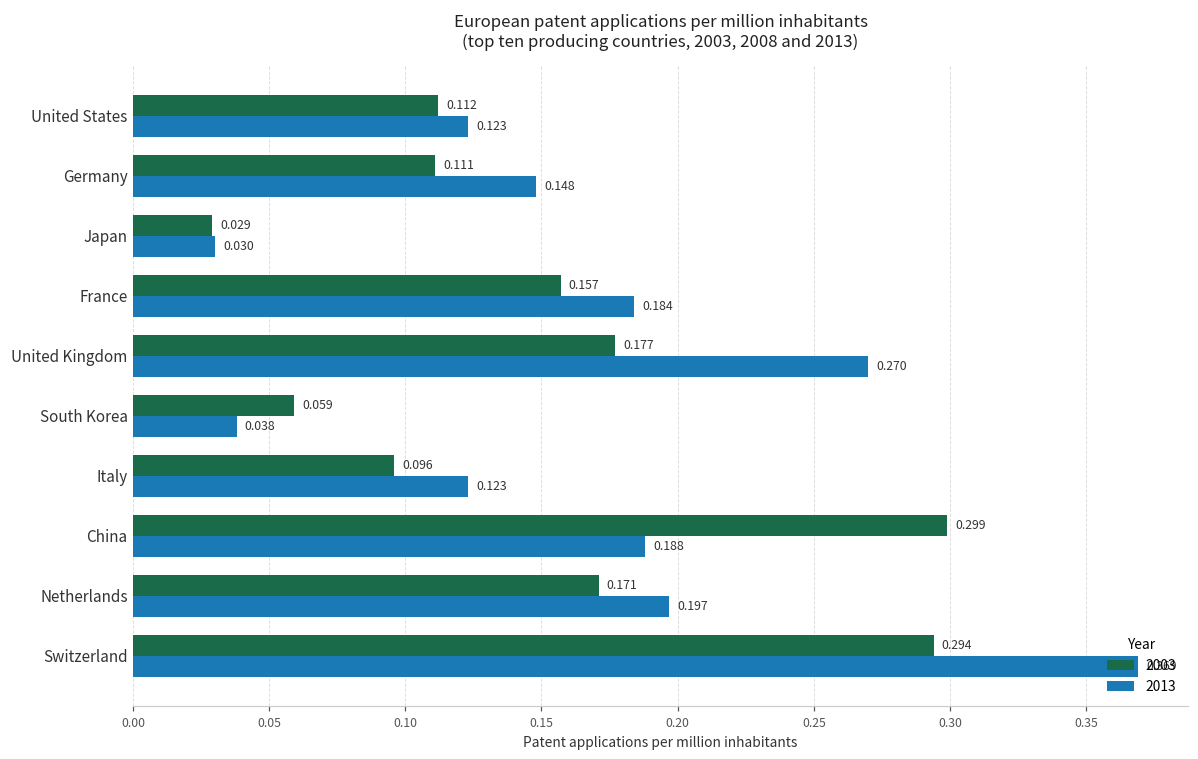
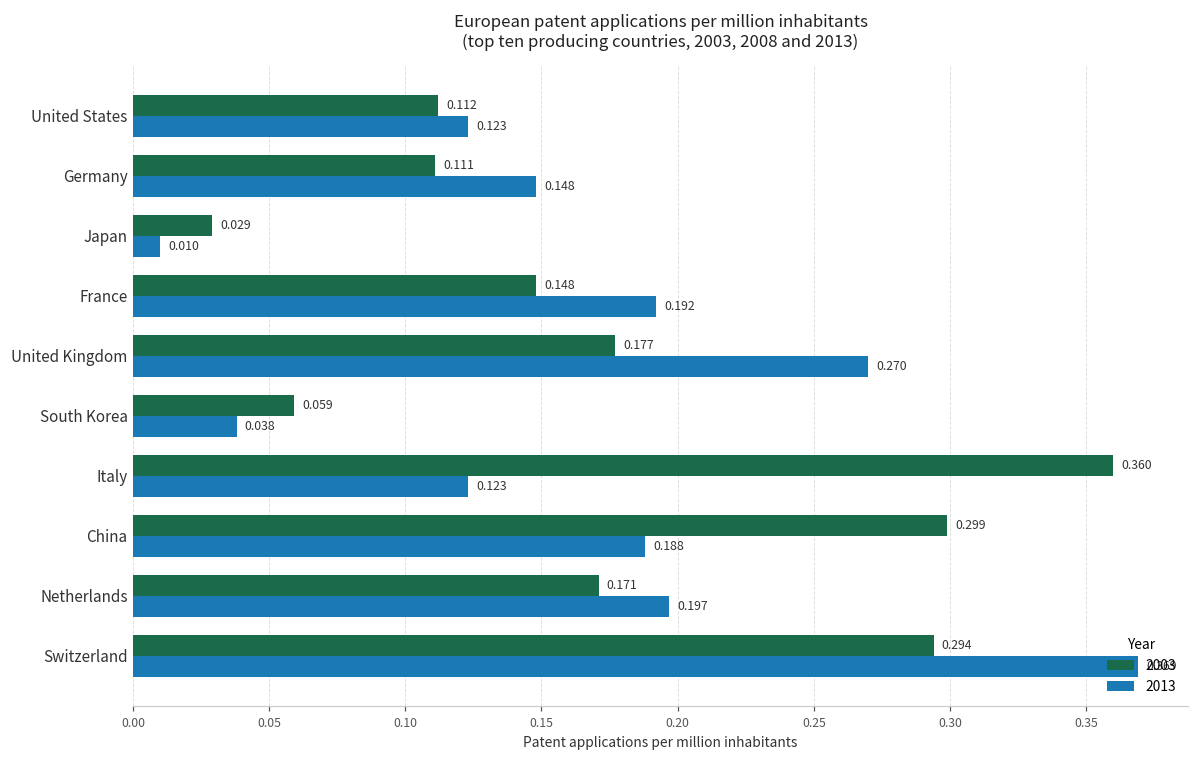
  {
    "2003": {
      "United States": 0.112,
      "Germany": 0.111,
      "Japan": 0.029,
-     "France": 0.157,
+     "France": 0.148,
      "United Kingdom": 0.177,
      "South Korea": 0.059,
-     "Italy": 0.096,
+     "Italy": 0.360,
      "China": 0.299,
      "Netherlands": 0.171,
      "Switzerland": 0.294
    },
    "2013": {
      "United States": 0.123,
      "Germany": 0.148,
-     "Japan": 0.030,
-     "France": 0.184,
+     "Japan": 0.010,
+     "France": 0.192,
      "United Kingdom": 0.270,
      "South Korea": 0.038,
      "Italy": 0.123,
      "China": 0.188,
      "Netherlands": 0.197,
      "Switzerland": 0.369
    }
  }
